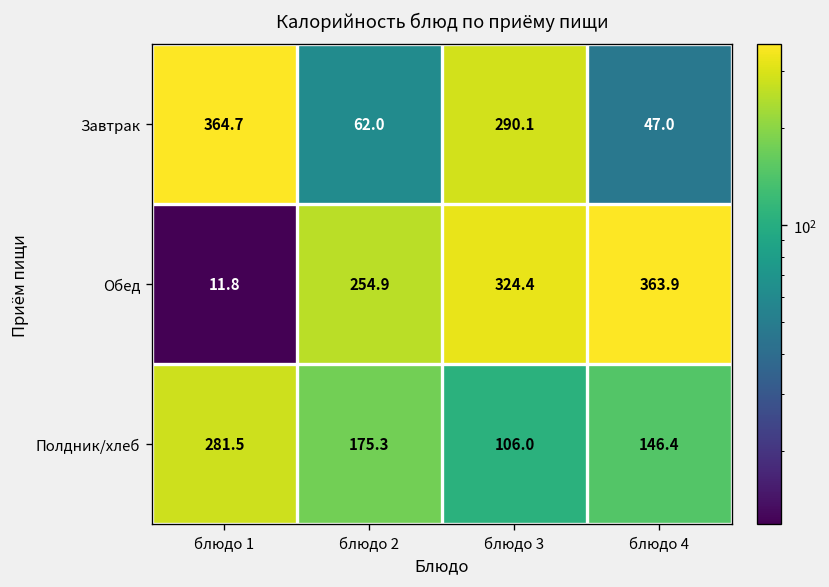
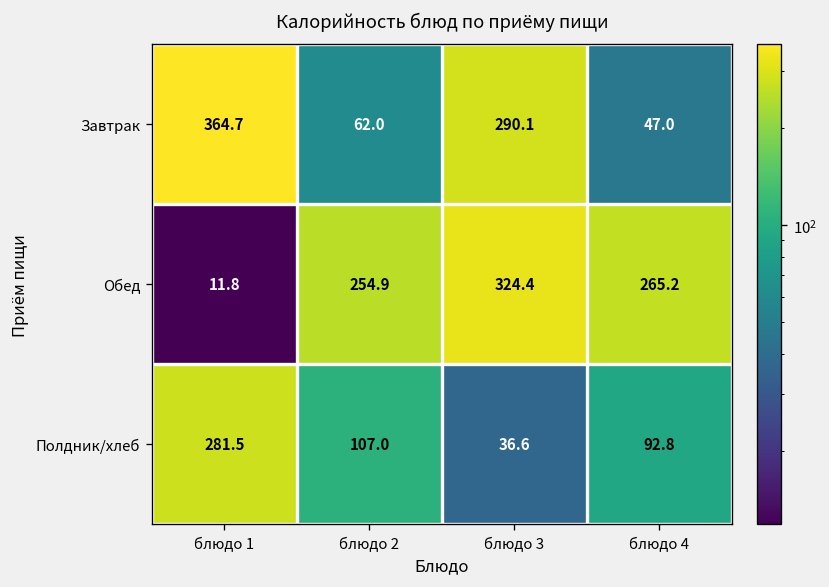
  {
    "Завтрак": {
      "блюдо 1": 364.7,
      "блюдо 2": 62.0,
      "блюдо 3": 290.1,
      "блюдо 4": 47.0
    },
    "Обед": {
      "блюдо 1": 11.8,
      "блюдо 2": 254.9,
      "блюдо 3": 324.4,
-     "блюдо 4": 363.9
+     "блюдо 4": 265.2
    },
    "Полдник/хлеб": {
      "блюдо 1": 281.5,
-     "блюдо 2": 175.3,
-     "блюдо 3": 106.0,
-     "блюдо 4": 146.4
+     "блюдо 2": 107.0,
+     "блюдо 3": 36.6,
+     "блюдо 4": 92.8
    }
  }
